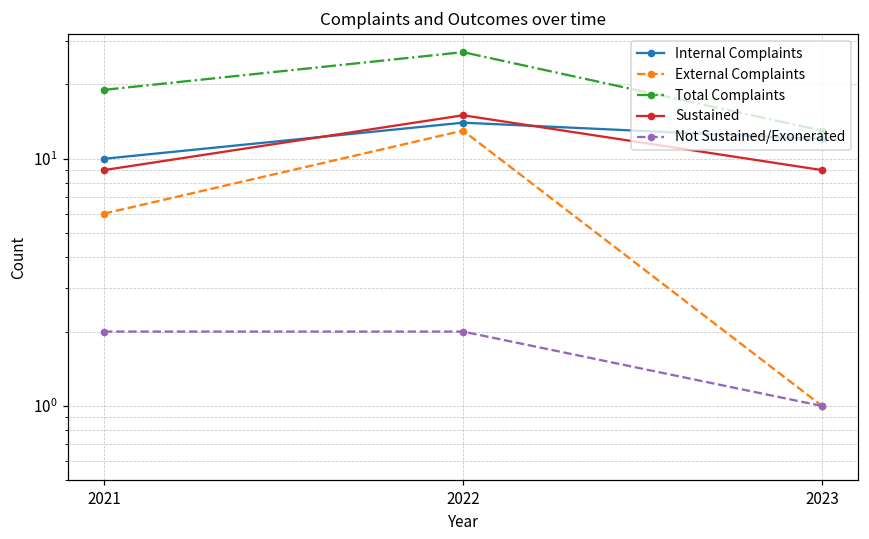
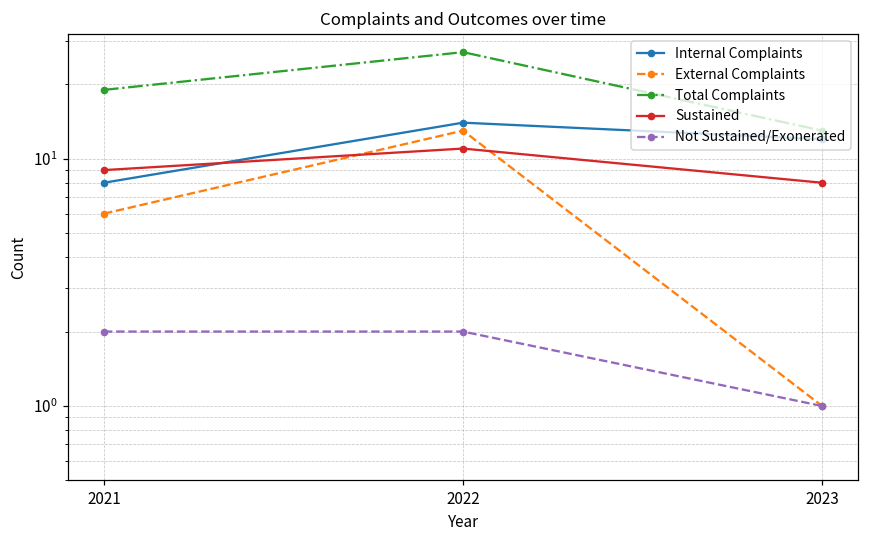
  {
    "Internal Complaints": {
-     "2021": 10,
+     "2021": 8,
      "2022": 14
    },
    "External Complaints": {
      "2021": 6,
      "2022": 13
    },
    "Total Complaints": {
      "2021": 19,
      "2022": 27
    },
    "Sustained": {
      "2021": 9,
-     "2022": 15,
-     "2023": 9
+     "2022": 11,
+     "2023": 8
    },
    "Not Sustained/Exonerated": {
      "2021": 2,
      "2022": 2
    }
  }
